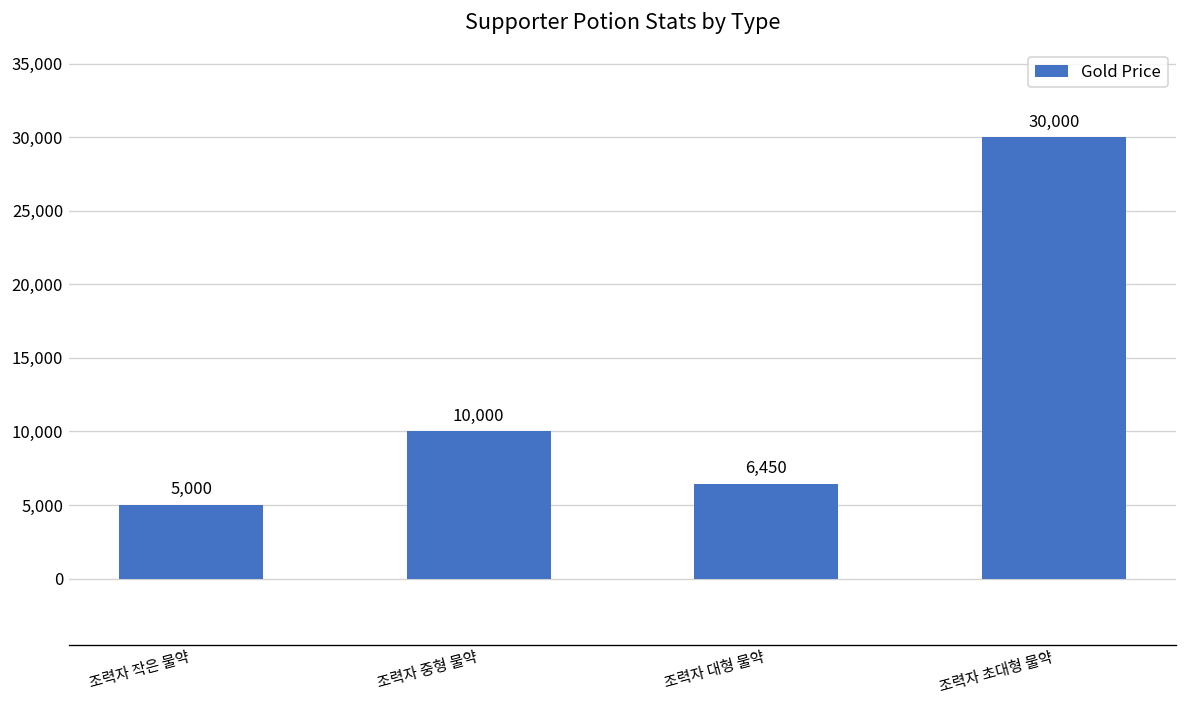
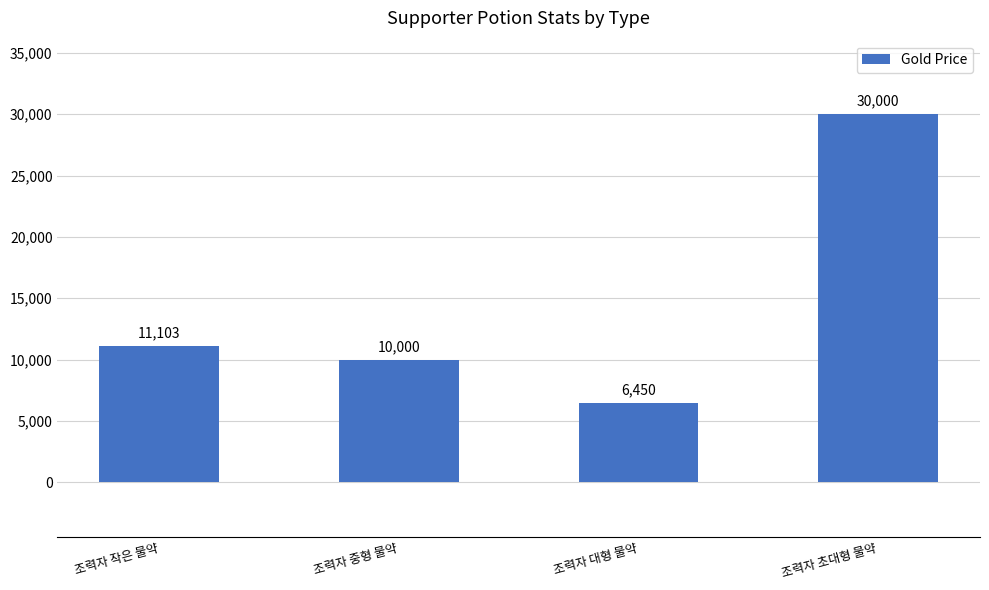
  {
-   "조력자 작은 물약": "5,000",
+   "조력자 작은 물약": "11,103",
    "조력자 중형 물약": "10,000",
    "조력자 대형 물약": "6,450",
    "조력자 초대형 물약": "30,000"
  }
